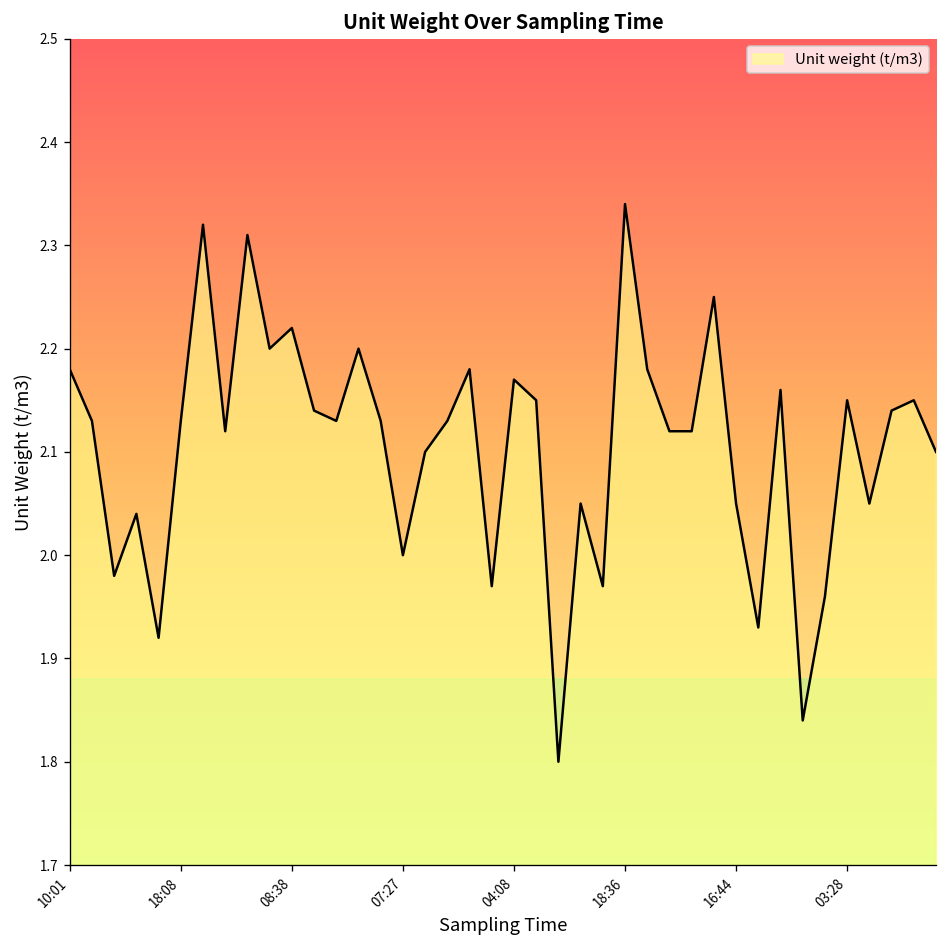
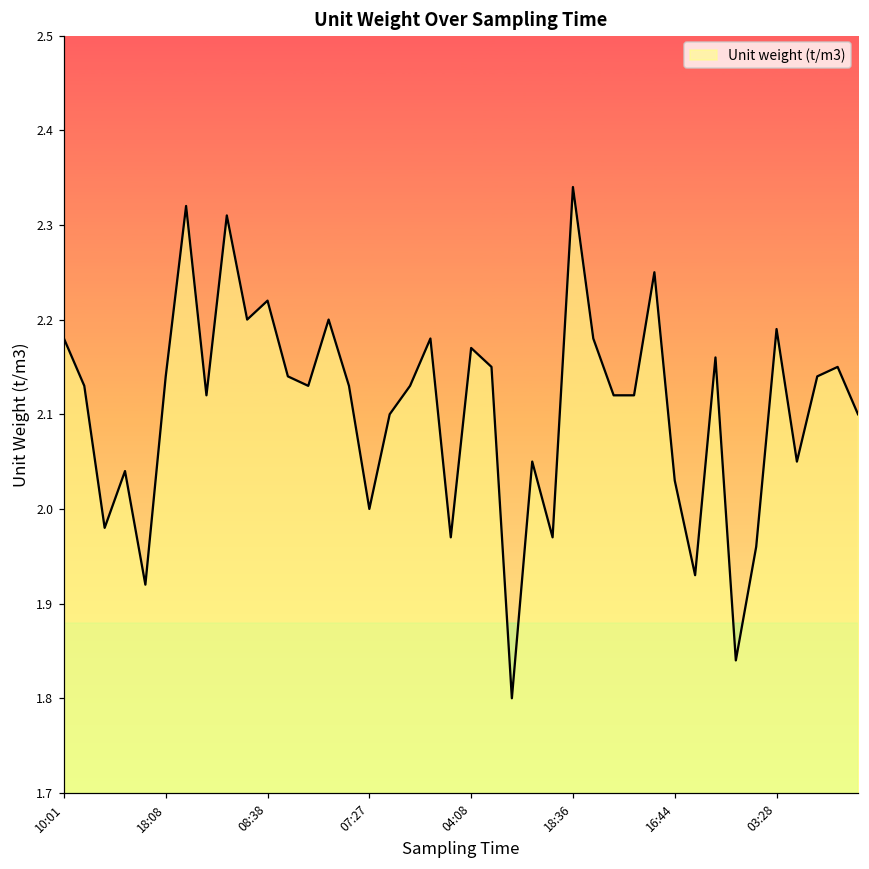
  {
    "10:01": 2.18,
-   "18:08": 2.13,
+   "18:08": 2.14,
    "08:38": 2.22,
    "07:27": 2.00,
    "04:08": 2.17,
    "18:36": 2.34,
-   "16:44": 2.05,
-   "03:28": 2.15
+   "16:44": 2.03,
+   "03:28": 2.19
  }
